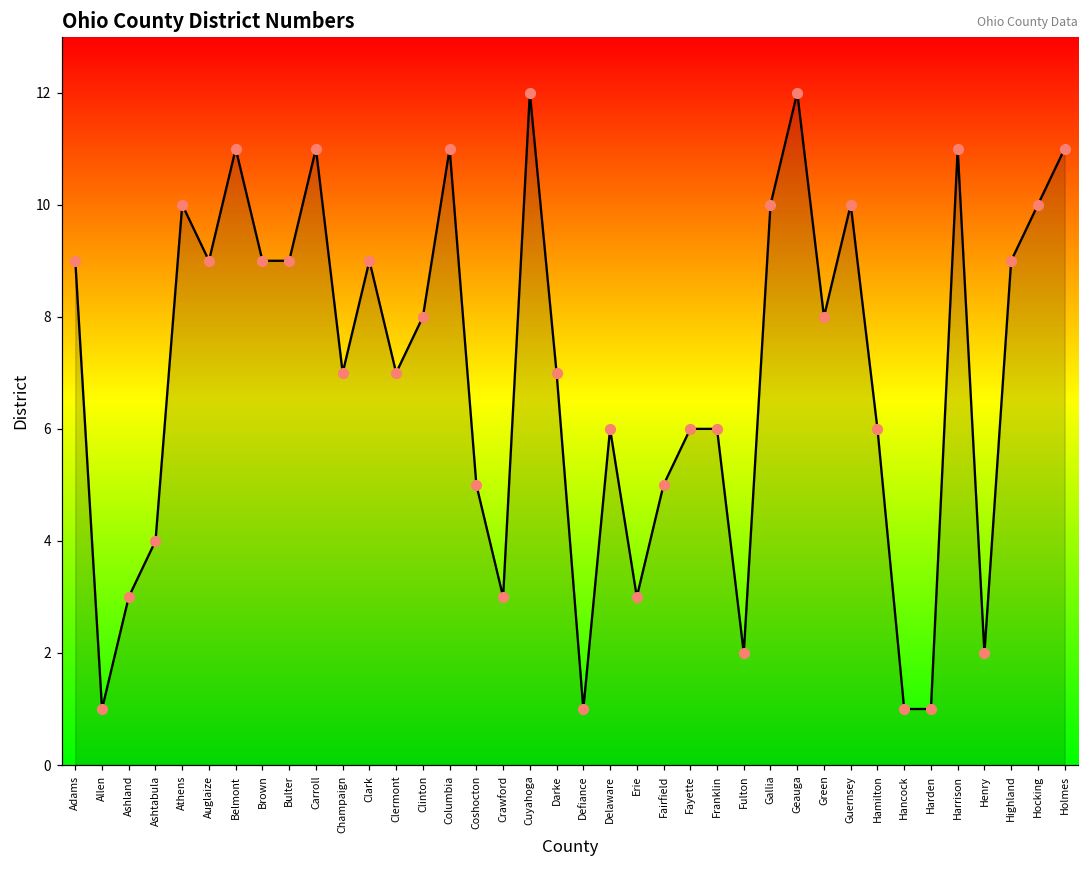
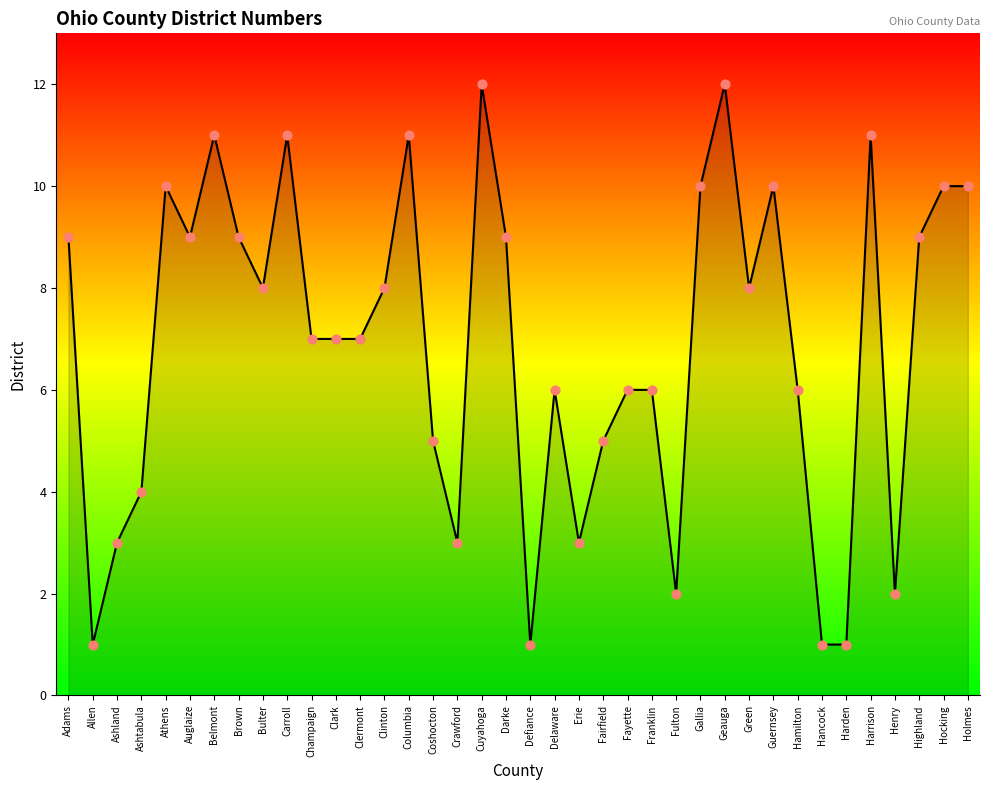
  {
    "Adams": 9,
    "Allen": 1,
    "Ashland": 3,
    "Ashtabula": 4,
    "Athens": 10,
    "Auglaize": 9,
    "Belmont": 11,
    "Brown": 9,
-   "Bulter": 9,
+   "Bulter": 8,
    "Carroll": 11,
    "Champaign": 7,
-   "Clark": 9,
+   "Clark": 7,
    "Clermont": 7,
    "Clinton": 8,
    "Columbia": 11,
    "Coshocton": 5,
    "Crawford": 3,
    "Cuyahoga": 12,
-   "Darke": 7,
+   "Darke": 9,
    "Defiance": 1,
    "Delaware": 6,
    "Erie": 3,
    "Fairfield": 5,
    "Fayette": 6,
    "Franklin": 6,
    "Fulton": 2,
    "Gallia": 10,
    "Geauga": 12,
    "Green": 8,
    "Guernsey": 10,
    "Hamilton": 6,
    "Hancock": 1,
    "Harden": 1,
    "Harrison": 11,
    "Henry": 2,
    "Highland": 9,
    "Hocking": 10,
-   "Holmes": 11
+   "Holmes": 10
  }
